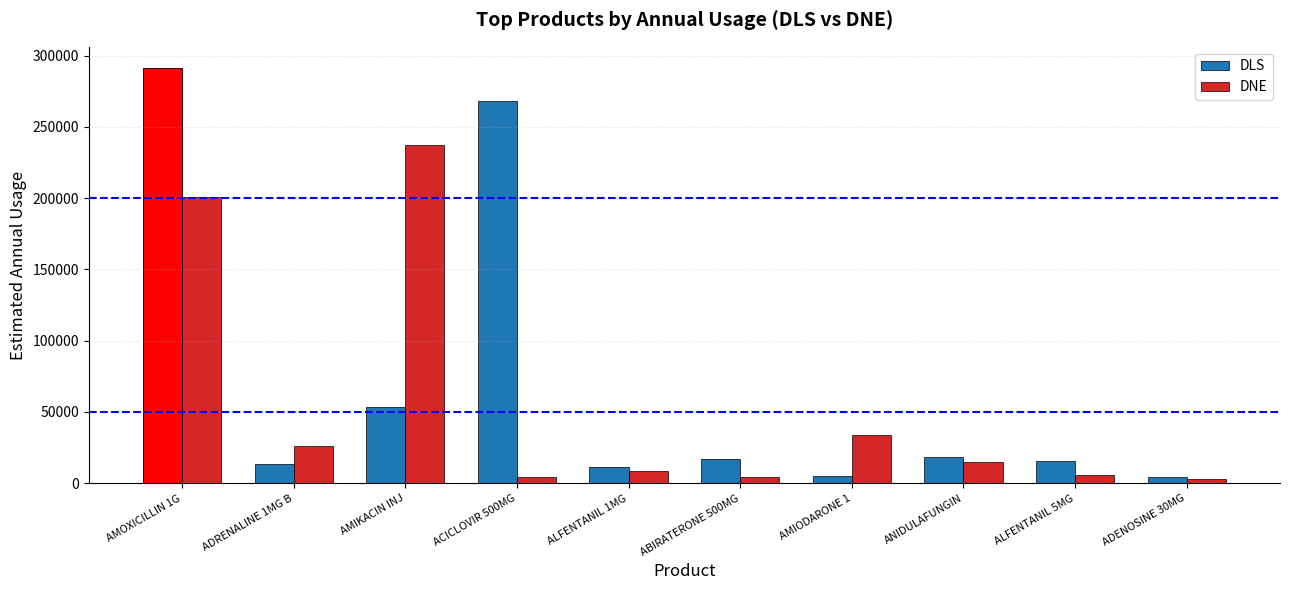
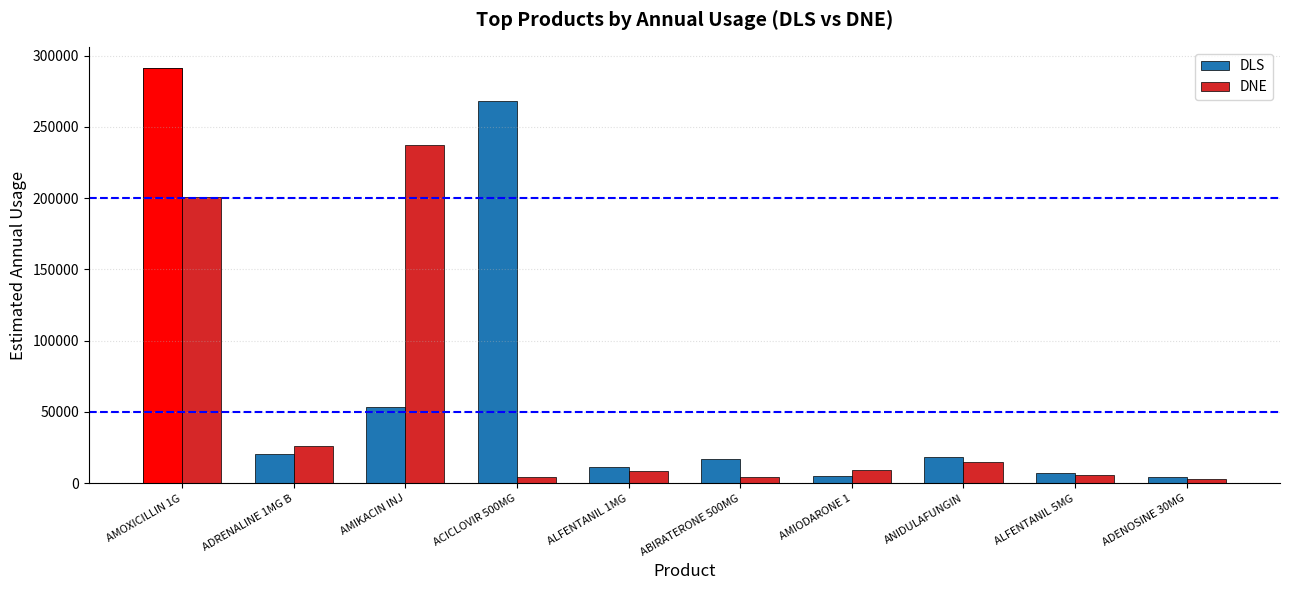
  {
    "DLS": {
      "AMOXICILLIN 1G": 292000,
-     "ADRENALINE 1MG B": 13000,
+     "ADRENALINE 1MG B": 20000,
      "AMIKACIN INJ": 53000,
      "ACICLOVIR 500MG": 268000,
      "ALFENTANIL 1MG": 11000,
      "ABIRATERONE 500MG": 17000,
      "AMIODARONE 1": 5000,
      "ANIDULAFUNGIN": 18000,
-     "ALFENTANIL 5MG": 16000,
+     "ALFENTANIL 5MG": 7000,
      "ADENOSINE 30MG": 4000
    },
    "DNE": {
      "AMOXICILLIN 1G": 201000,
      "ADRENALINE 1MG B": 26000,
      "AMIKACIN INJ": 237000,
      "ACICLOVIR 500MG": 5000,
      "ALFENTANIL 1MG": 9000,
      "ABIRATERONE 500MG": 5000,
-     "AMIODARONE 1": 34000,
+     "AMIODARONE 1": 9000,
      "ANIDULAFUNGIN": 15000,
      "ALFENTANIL 5MG": 6000,
      "ADENOSINE 30MG": 3000
    }
  }
